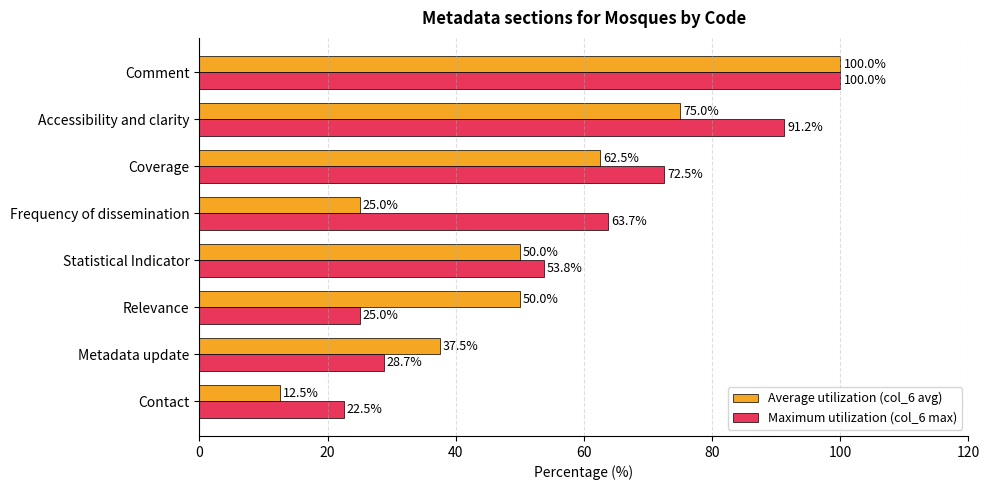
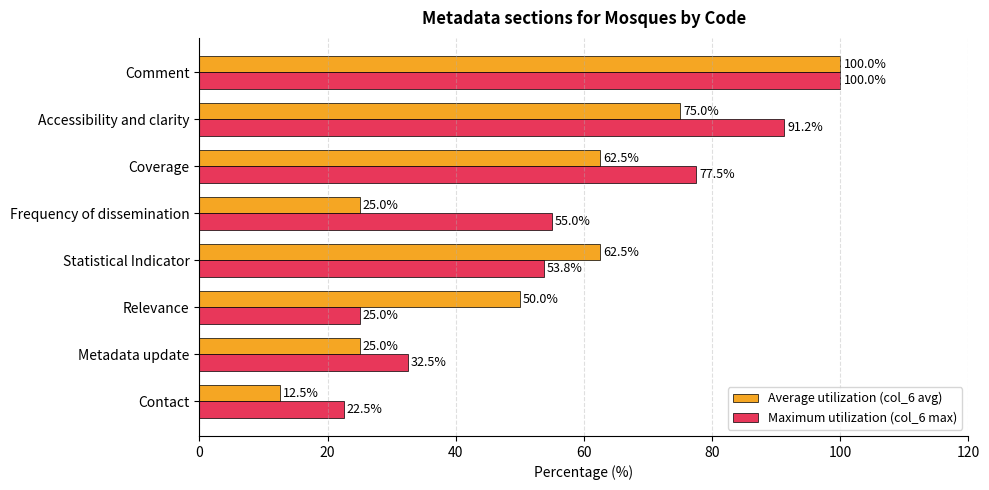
  {
    "Average utilization (col_6 avg)": {
      "Comment": "100.0%",
      "Accessibility and clarity": "75.0%",
      "Coverage": "62.5%",
      "Frequency of dissemination": "25.0%",
-     "Statistical Indicator": "50.0%",
+     "Statistical Indicator": "62.5%",
      "Relevance": "50.0%",
-     "Metadata update": "37.5%",
+     "Metadata update": "25.0%",
      "Contact": "12.5%"
    },
    "Maximum utilization (col_6 max)": {
      "Comment": "100.0%",
      "Accessibility and clarity": "91.2%",
-     "Coverage": "72.5%",
-     "Frequency of dissemination": "63.7%",
+     "Coverage": "77.5%",
+     "Frequency of dissemination": "55.0%",
      "Statistical Indicator": "53.8%",
      "Relevance": "25.0%",
-     "Metadata update": "28.7%",
+     "Metadata update": "32.5%",
      "Contact": "22.5%"
    }
  }
